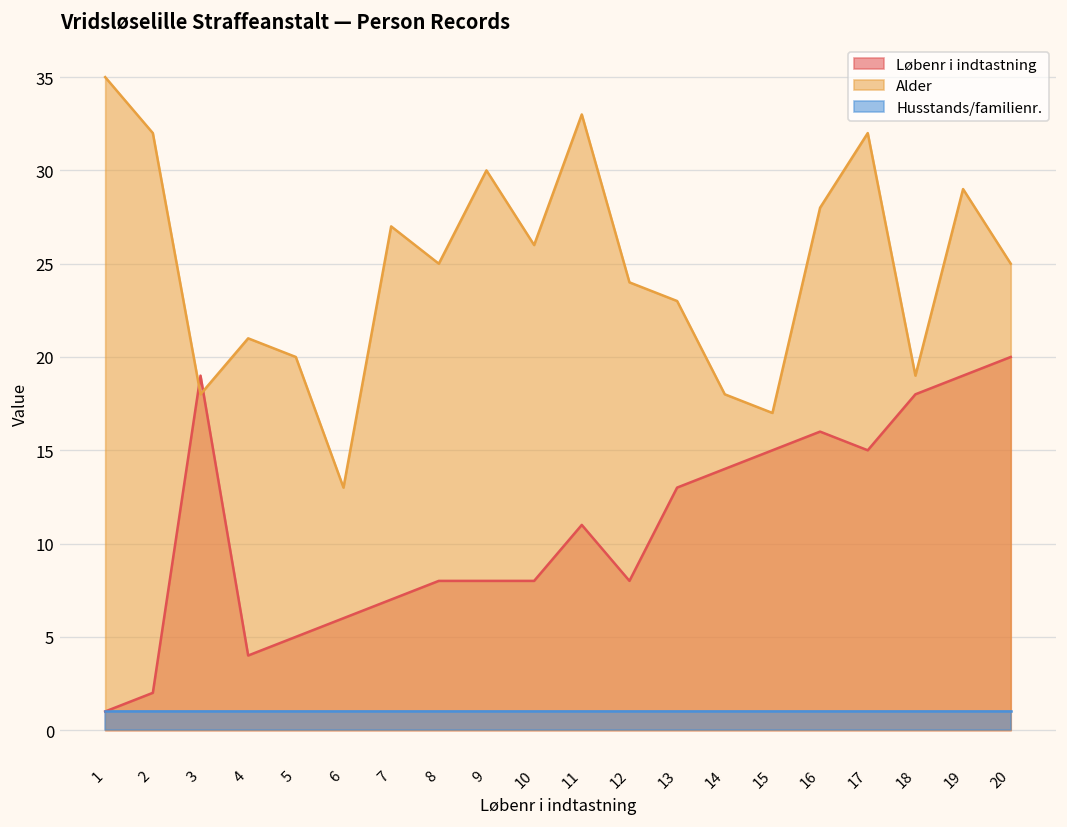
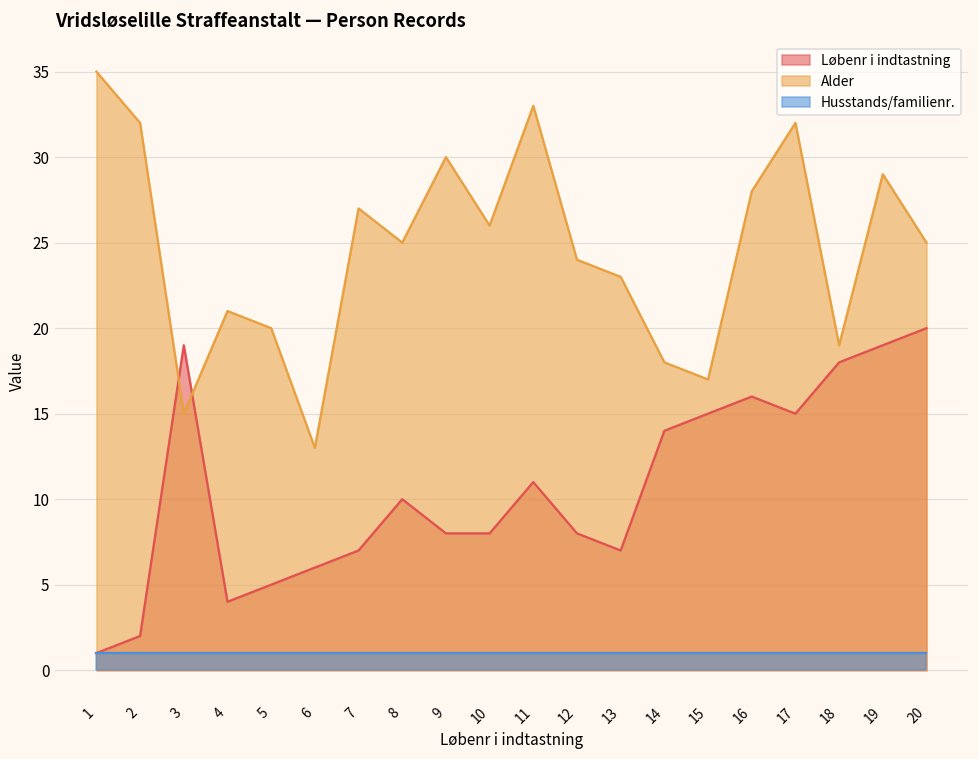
  {
    "Løbenr i indtastning": {
      "2": 2,
      "3": 19,
      "4": 4,
      "5": 5,
      "6": 6,
      "7": 7,
-     "8": 8,
+     "8": 10,
      "9": 8,
      "10": 8,
      "11": 11,
      "12": 8,
-     "13": 13,
+     "13": 7,
      "14": 14,
      "15": 15,
      "16": 16,
      "17": 15,
      "18": 18,
      "19": 19,
      "20": 20
    },
    "Alder": {
      "1": 35,
      "2": 32,
-     "3": 18,
+     "3": 15,
      "4": 21,
      "5": 20,
      "6": 13,
      "7": 27,
      "8": 25,
      "9": 30,
      "10": 26,
      "11": 33,
      "12": 24,
      "13": 23,
      "14": 18,
      "15": 17,
      "16": 28,
      "17": 32,
      "18": 19,
      "19": 29,
      "20": 25
    },
    "Husstands/familienr.": {
      "2": 1,
      "3": 1,
      "4": 1,
      "5": 1,
      "6": 1,
      "7": 1,
      "8": 1,
      "9": 1,
      "10": 1,
      "11": 1,
      "12": 1,
      "13": 1,
      "14": 1,
      "15": 1,
      "16": 1,
      "17": 1,
      "18": 1,
      "19": 1,
      "20": 1
    }
  }
